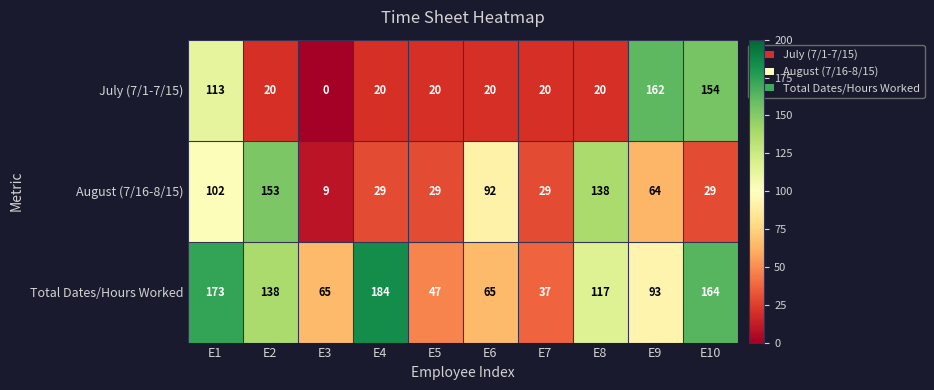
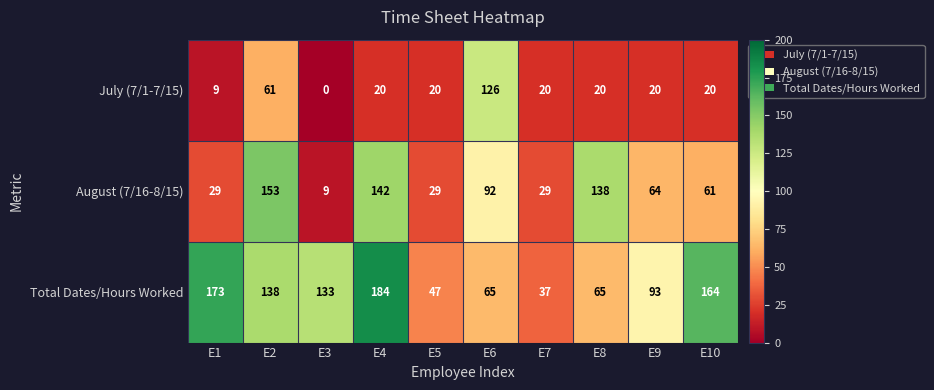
  {
    "July (7/1-7/15)": {
-     "E1": 113,
-     "E2": 20,
+     "E1": 9,
+     "E2": 61,
      "E3": 0,
      "E4": 20,
      "E5": 20,
-     "E6": 20,
+     "E6": 126,
      "E7": 20,
      "E8": 20,
-     "E9": 162,
-     "E10": 154
+     "E9": 20,
+     "E10": 20
    },
    "August (7/16-8/15)": {
-     "E1": 102,
+     "E1": 29,
      "E2": 153,
      "E3": 9,
-     "E4": 29,
+     "E4": 142,
      "E5": 29,
      "E6": 92,
      "E7": 29,
      "E8": 138,
      "E9": 64,
-     "E10": 29
+     "E10": 61
    },
    "Total Dates/Hours Worked": {
      "E1": 173,
      "E2": 138,
-     "E3": 65,
+     "E3": 133,
      "E4": 184,
      "E5": 47,
      "E6": 65,
      "E7": 37,
-     "E8": 117,
+     "E8": 65,
      "E9": 93,
      "E10": 164
    }
  }
